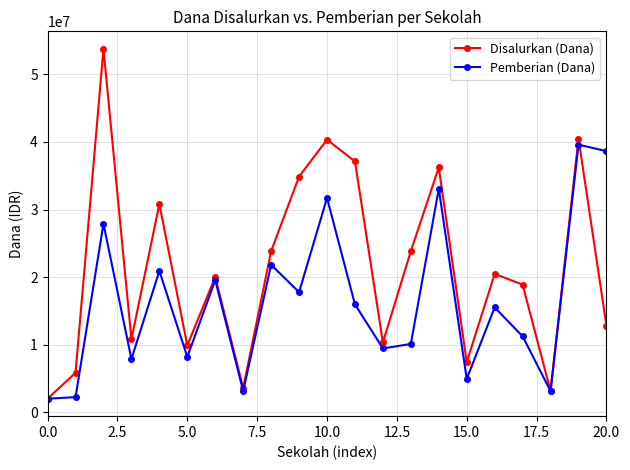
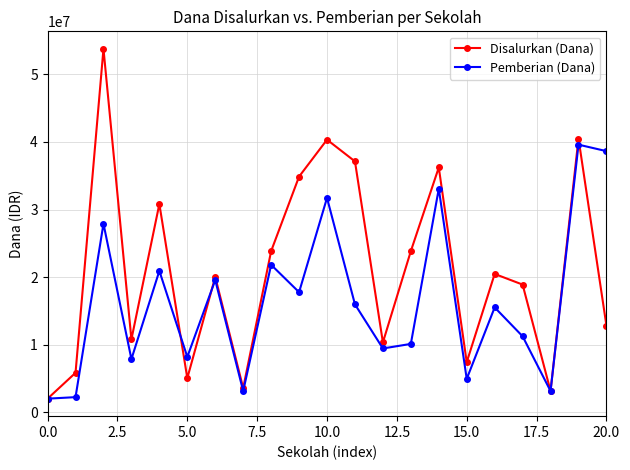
  {
    "Disalurkan (Dana)": {
-     "5.0": 10000000,
+     "5.0": 5000000,
      "10.0": 40000000,
      "15.0": 7000000,
      "20.0": 13000000
    },
    "Pemberian (Dana)": {
      "5.0": 8000000,
      "10.0": 32000000,
      "15.0": 5000000,
      "20.0": 39000000
    }
  }
